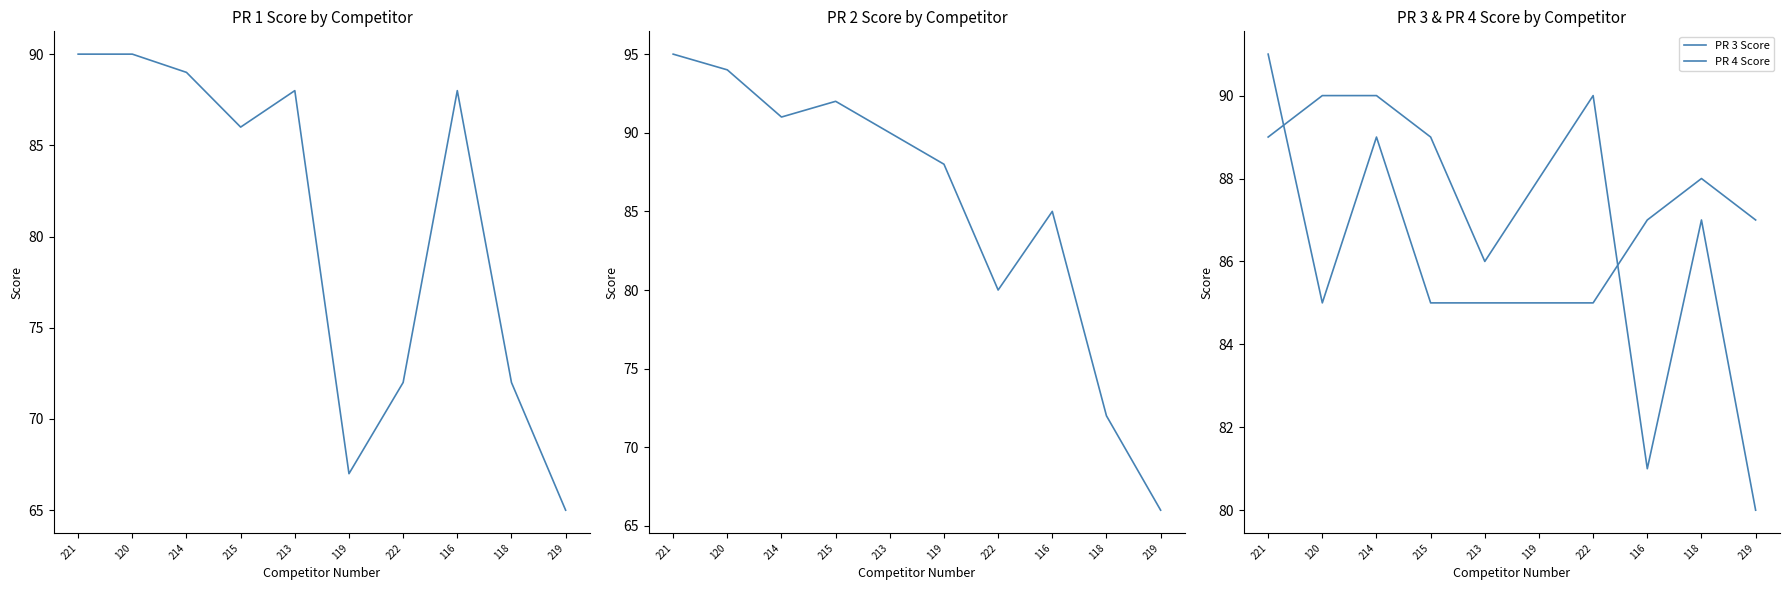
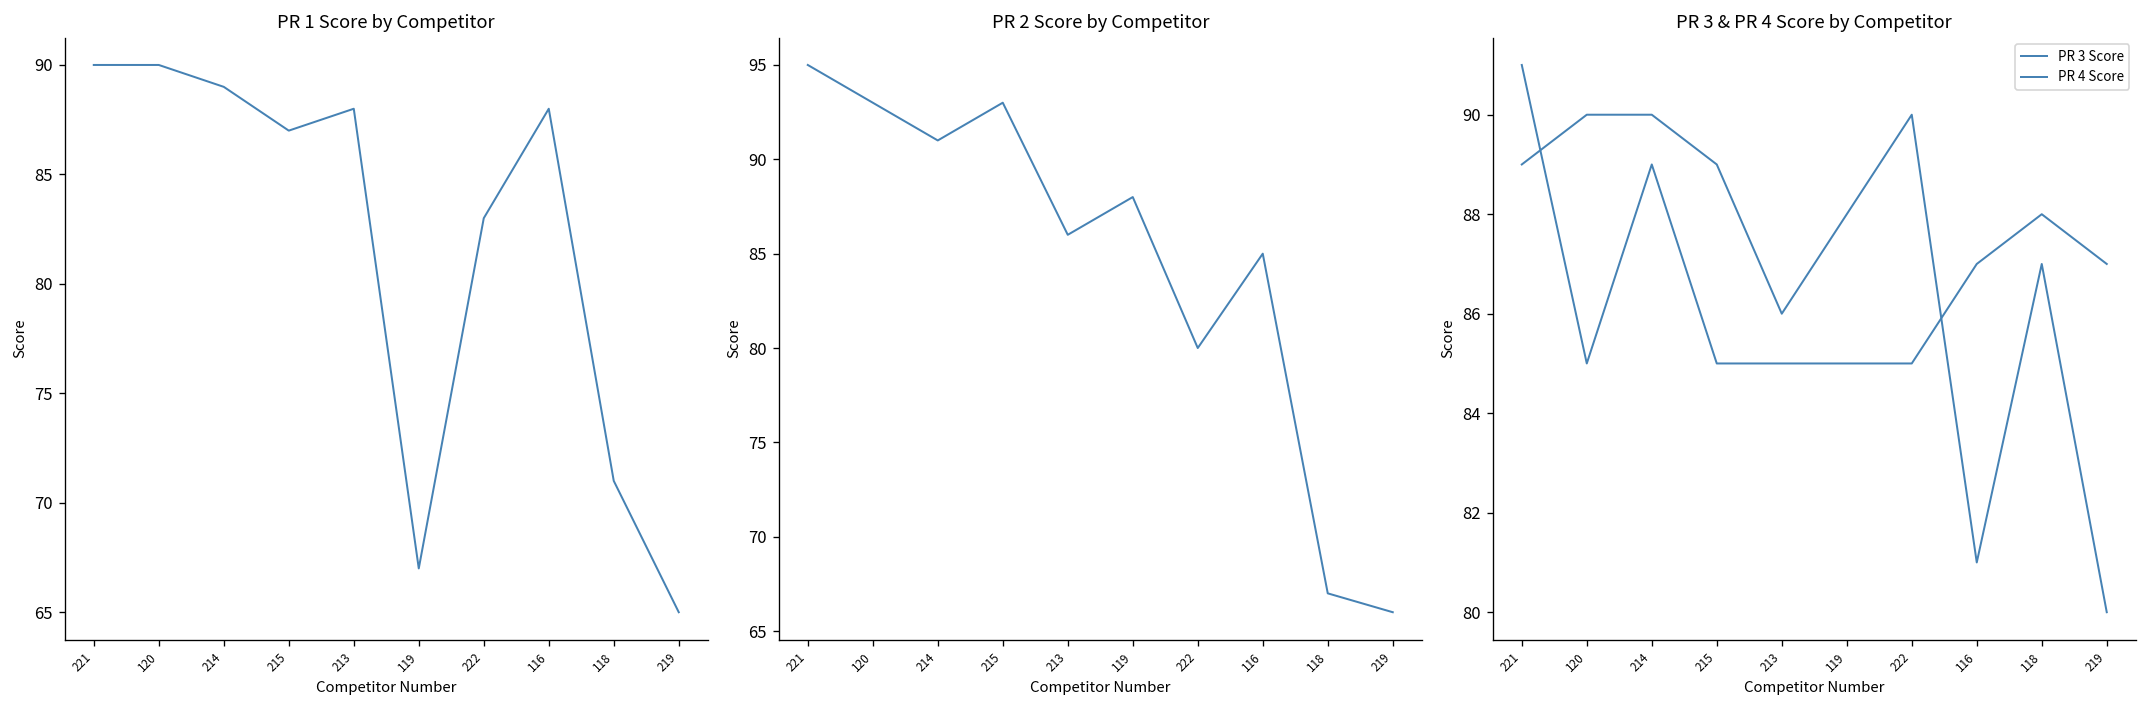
  {
    "PR 1 Score by Competitor": {
      "221": 90,
      "120": 90,
      "214": 89,
-     "215": 86,
+     "215": 87,
      "213": 88,
      "119": 67,
-     "222": 72,
+     "222": 83,
      "116": 88,
-     "118": 72,
+     "118": 71,
      "219": 65
    },
    "PR 2 Score by Competitor": {
      "221": 95,
-     "120": 94,
+     "120": 93,
      "214": 91,
-     "215": 92,
-     "213": 90,
+     "215": 93,
+     "213": 86,
      "119": 88,
      "222": 80,
      "116": 85,
-     "118": 72,
+     "118": 67,
      "219": 66
    }
  }
